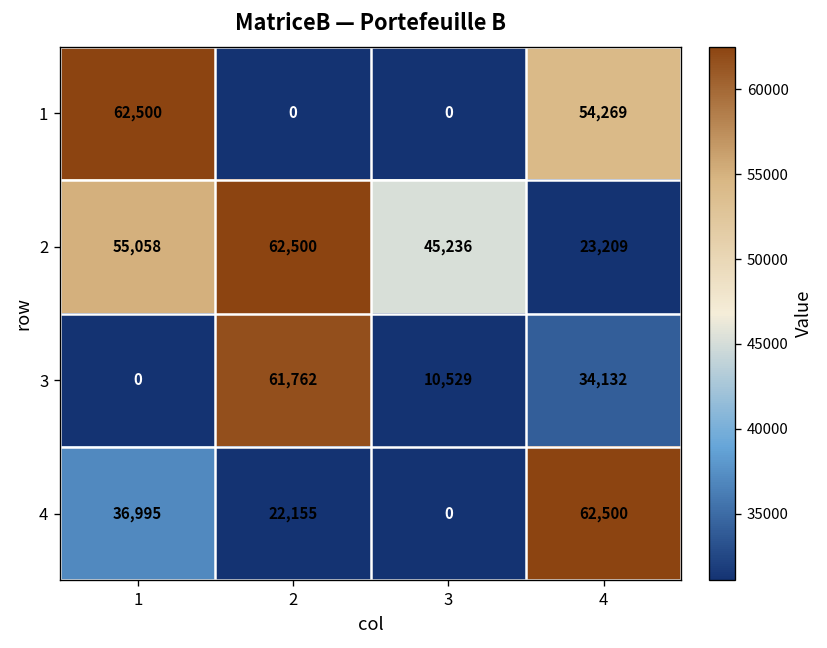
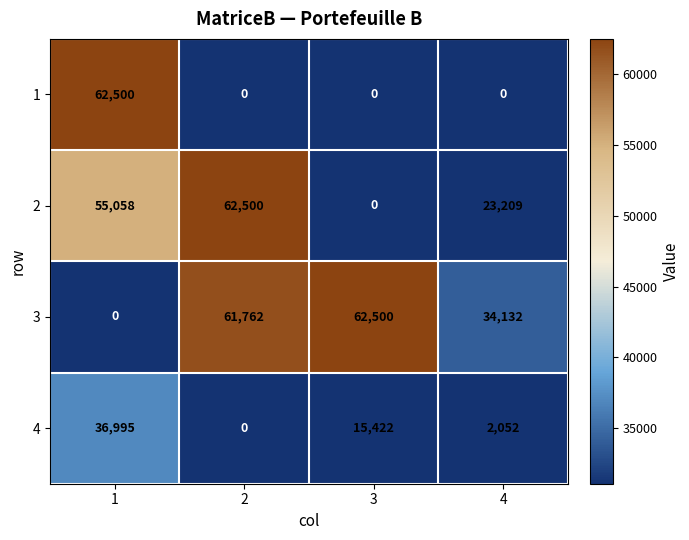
  {
    "1": {
      "1": "62,500",
      "2": "0",
      "3": "0",
-     "4": "54,269"
+     "4": "0"
    },
    "2": {
      "1": "55,058",
      "2": "62,500",
-     "3": "45,236",
+     "3": "0",
      "4": "23,209"
    },
    "3": {
      "1": "0",
      "2": "61,762",
-     "3": "10,529",
+     "3": "62,500",
      "4": "34,132"
    },
    "4": {
      "1": "36,995",
-     "2": "22,155",
-     "3": "0",
-     "4": "62,500"
+     "2": "0",
+     "3": "15,422",
+     "4": "2,052"
    }
  }
